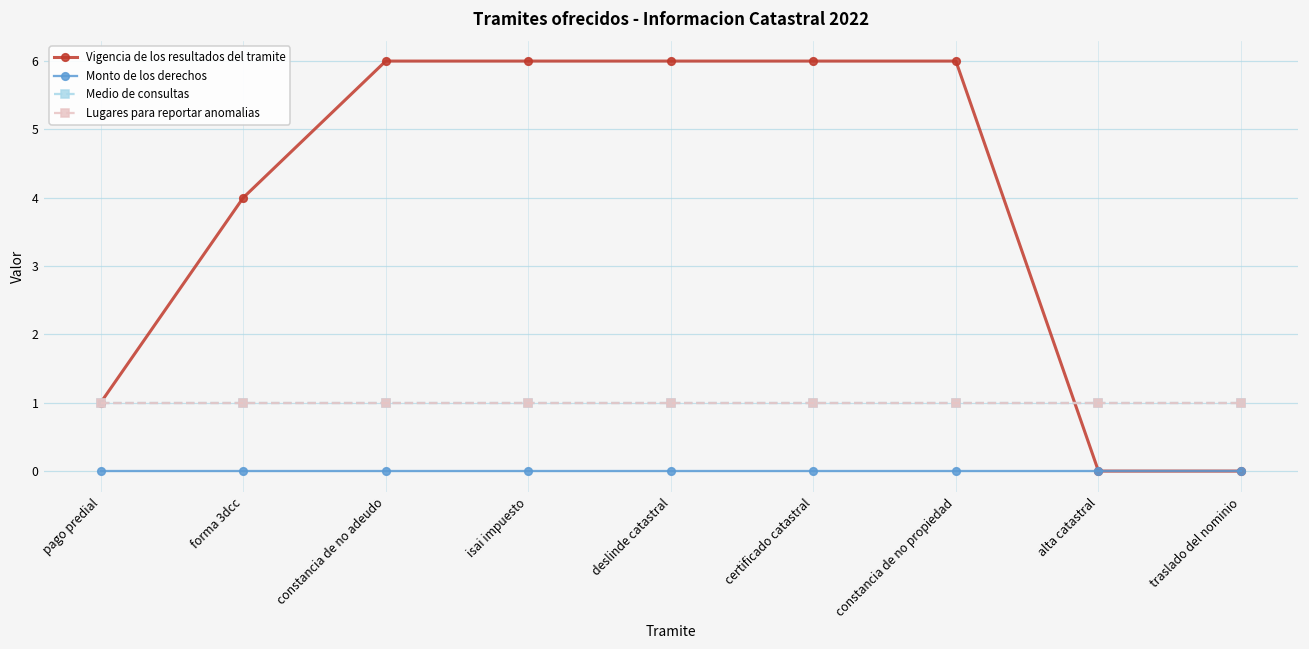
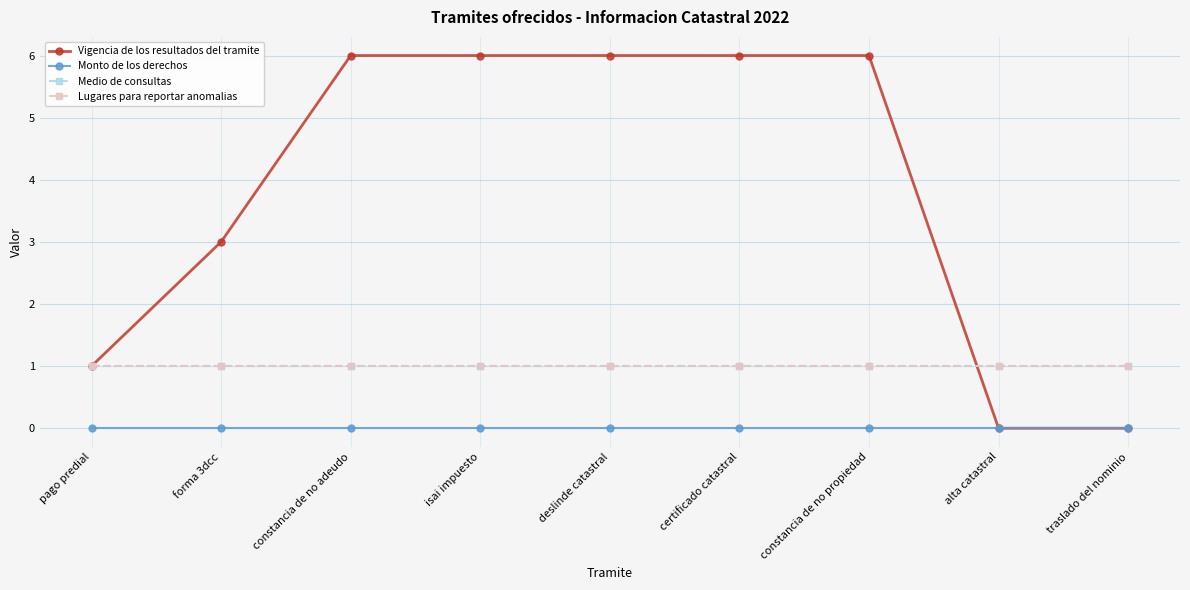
  {
    "Vigencia de los resultados del tramite": {
-     "forma 3dcc": 4,
+     "forma 3dcc": 3,
      "constancia de no adeudo": 6,
      "isai impuesto": 6,
      "deslinde catastral": 6,
      "certificado catastral": 6,
      "constancia de no propiedad": 6
    },
    "Monto de los derechos": {
      "pago predial": 0,
      "forma 3dcc": 0,
      "constancia de no adeudo": 0,
      "isai impuesto": 0,
      "deslinde catastral": 0,
      "certificado catastral": 0,
      "constancia de no propiedad": 0
    },
    "Lugares para reportar anomalias": {
      "forma 3dcc": 1,
      "constancia de no adeudo": 1,
      "isai impuesto": 1,
      "deslinde catastral": 1,
      "certificado catastral": 1,
      "constancia de no propiedad": 1,
      "alta catastral": 1,
      "traslado del nominio": 1
    }
  }
